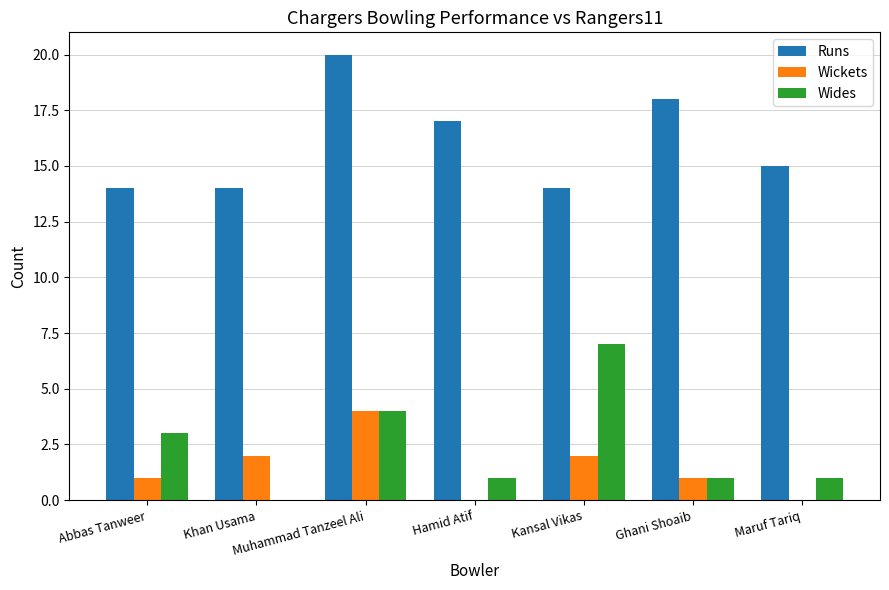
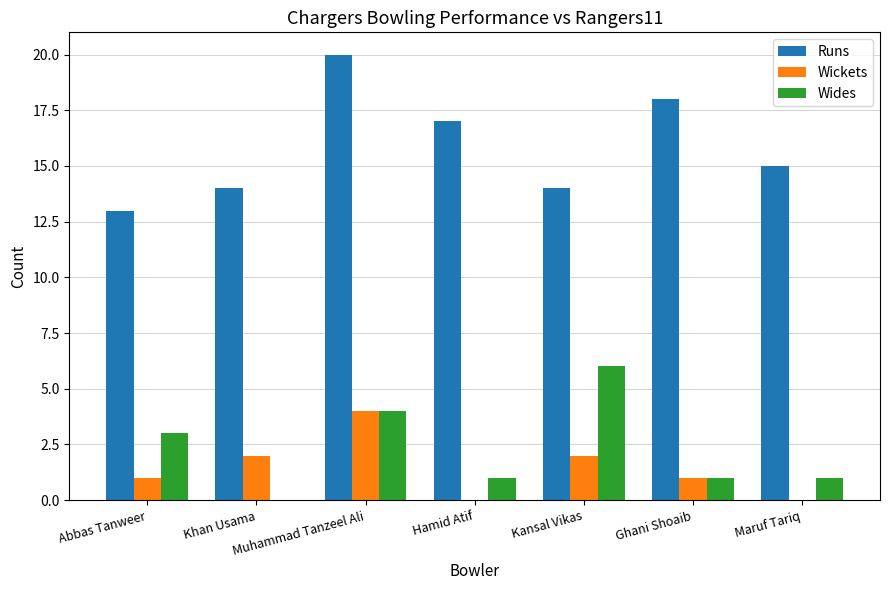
  {
    "Runs": {
-     "Abbas Tanweer": 14,
+     "Abbas Tanweer": 13,
      "Khan Usama": 14,
      "Muhammad Tanzeel Ali": 20,
      "Hamid Atif": 17,
      "Kansal Vikas": 14,
      "Ghani Shoaib": 18,
      "Maruf Tariq": 15
    },
    "Wickets": {
      "Abbas Tanweer": 1,
      "Khan Usama": 2,
      "Muhammad Tanzeel Ali": 4,
      "Hamid Atif": 0,
      "Kansal Vikas": 2,
      "Ghani Shoaib": 1,
      "Maruf Tariq": 0
    },
    "Wides": {
      "Abbas Tanweer": 3,
      "Khan Usama": 0,
      "Muhammad Tanzeel Ali": 4,
      "Hamid Atif": 1,
-     "Kansal Vikas": 7,
+     "Kansal Vikas": 6,
      "Ghani Shoaib": 1,
      "Maruf Tariq": 1
    }
  }
